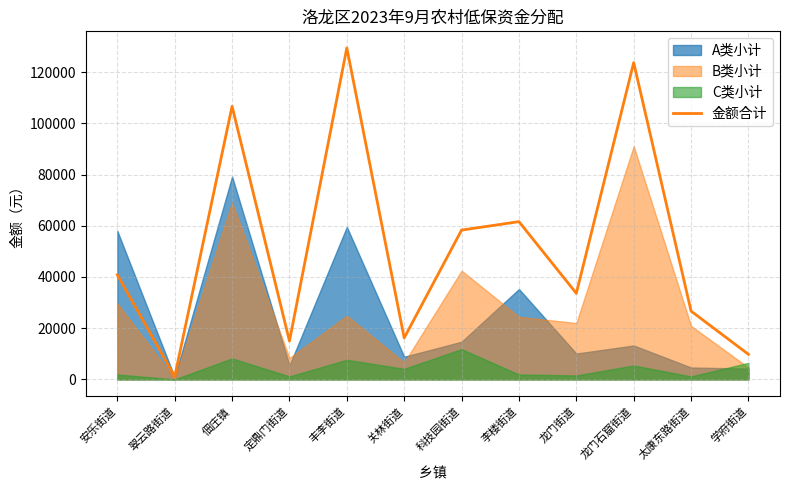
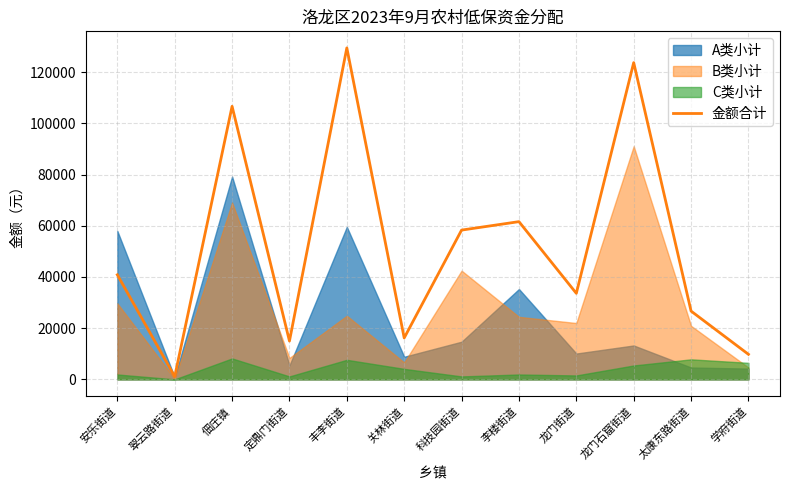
  {
    "A类小计": {
      "安乐街道": 58000,
      "佃庄镇": 79000,
      "定鼎门街道": 5000,
      "丰李街道": 60000,
      "关林街道": 9000,
      "科技园街道": 15000,
      "李楼街道": 35000,
      "龙门街道": 10000,
      "龙门石窟街道": 13000,
      "太康东路街道": 5000
    },
    "C类小计": {
      "安乐街道": 2000,
      "佃庄镇": 8000,
      "定鼎门街道": 1000,
      "丰李街道": 8000,
      "关林街道": 4000,
-     "科技园街道": 12000,
+     "科技园街道": 1000,
      "李楼街道": 2000,
      "龙门街道": 2000,
      "龙门石窟街道": 5000,
-     "太康东路街道": 1000,
+     "太康东路街道": 8000,
      "学府街道": 6000
    }
  }
